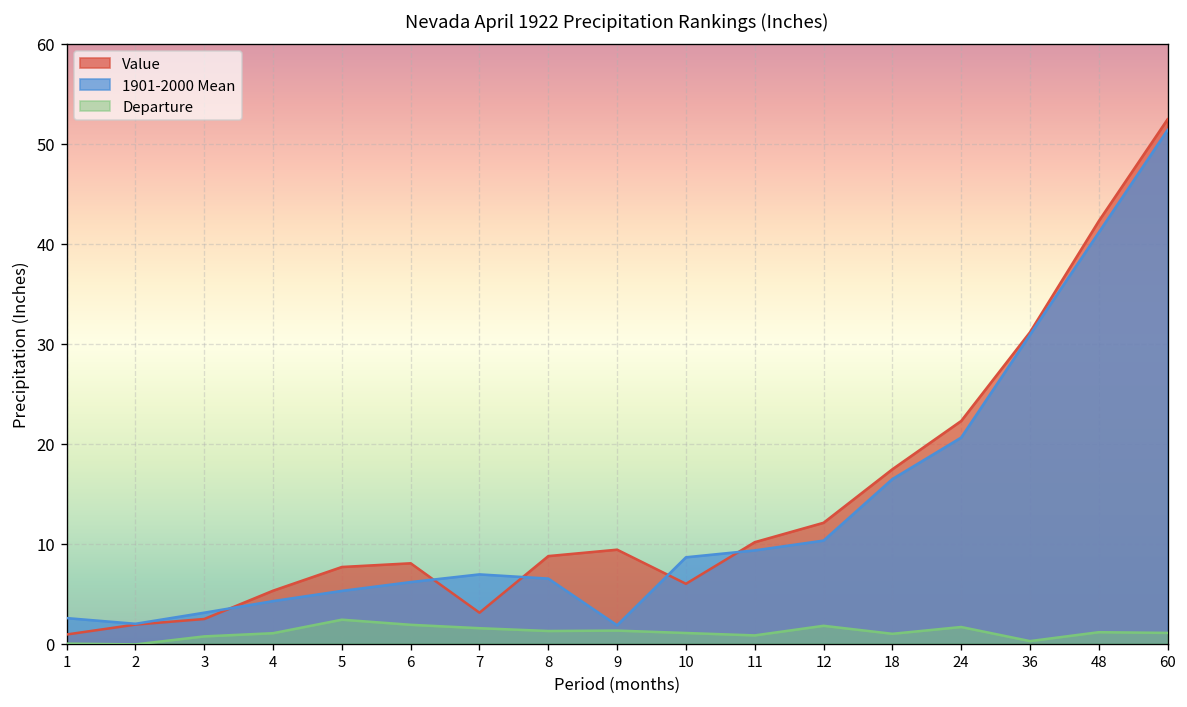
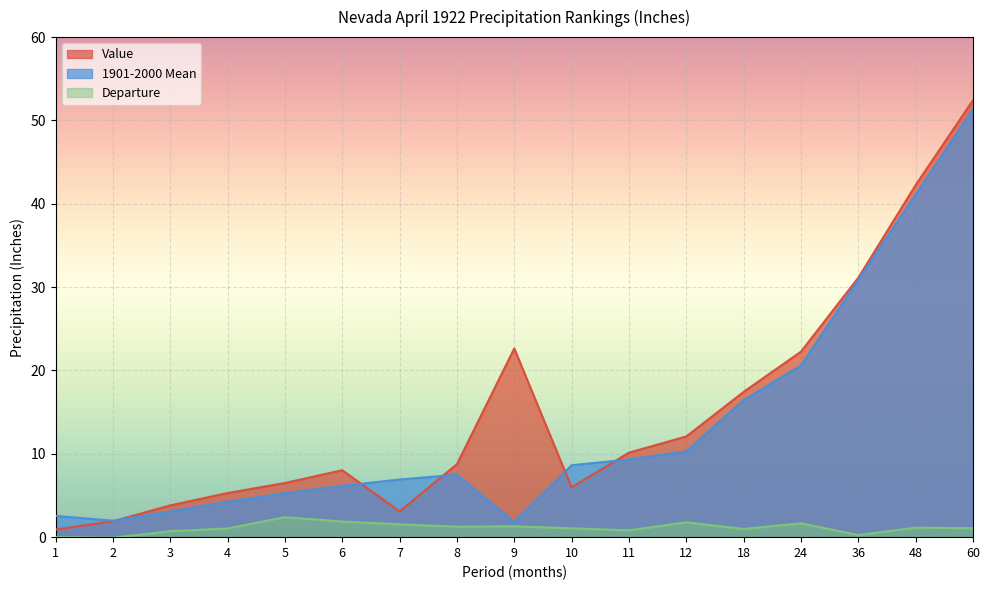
  {
    "Value": {
      "1": 1,
-     "3": 2,
+     "3": 4,
      "4": 5,
-     "5": 8,
+     "5": 7,
      "6": 8,
      "7": 3,
      "8": 9,
-     "9": 9,
+     "9": 23,
      "10": 6,
      "11": 10,
      "12": 12,
      "18": 17,
      "24": 22,
      "48": 42,
      "60": 52
    },
    "1901-2000 Mean": {
      "1": 3,
      "3": 3,
      "4": 4,
      "5": 5,
      "6": 6,
      "7": 7,
-     "8": 6.5,
+     "8": 7.5,
      "9": 2,
      "10": 9,
      "11": 9,
      "12": 10,
      "18": 16,
      "24": 21,
      "48": 41,
      "60": 51
    }
  }
